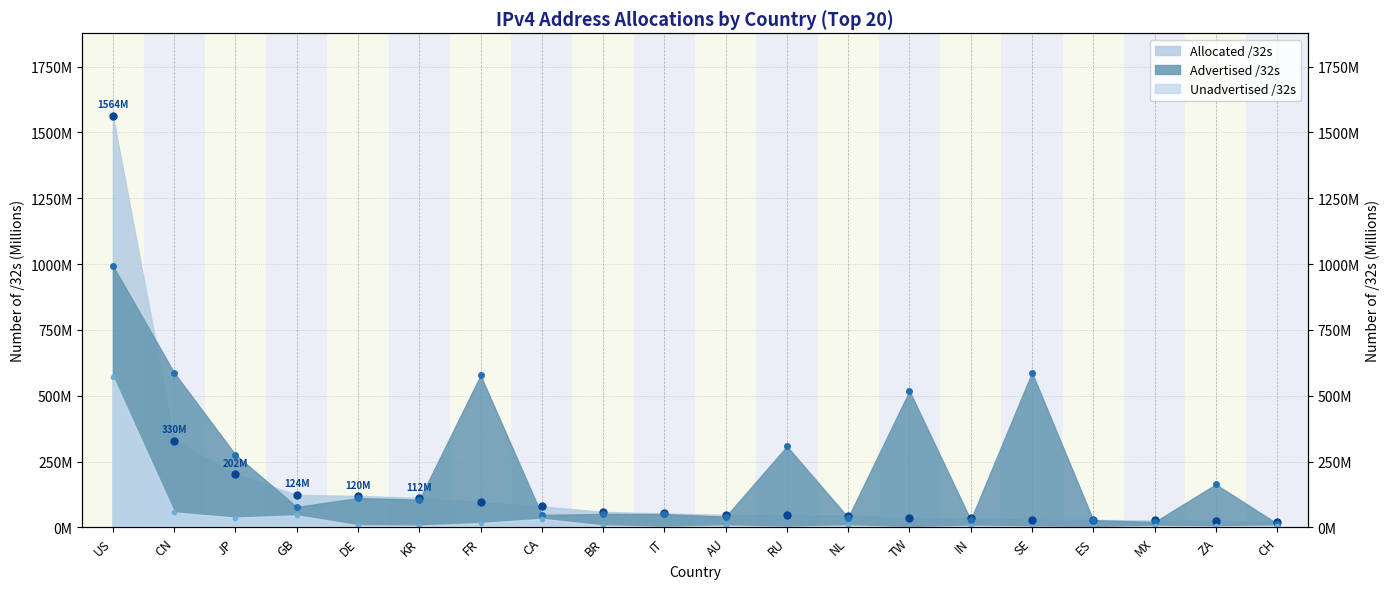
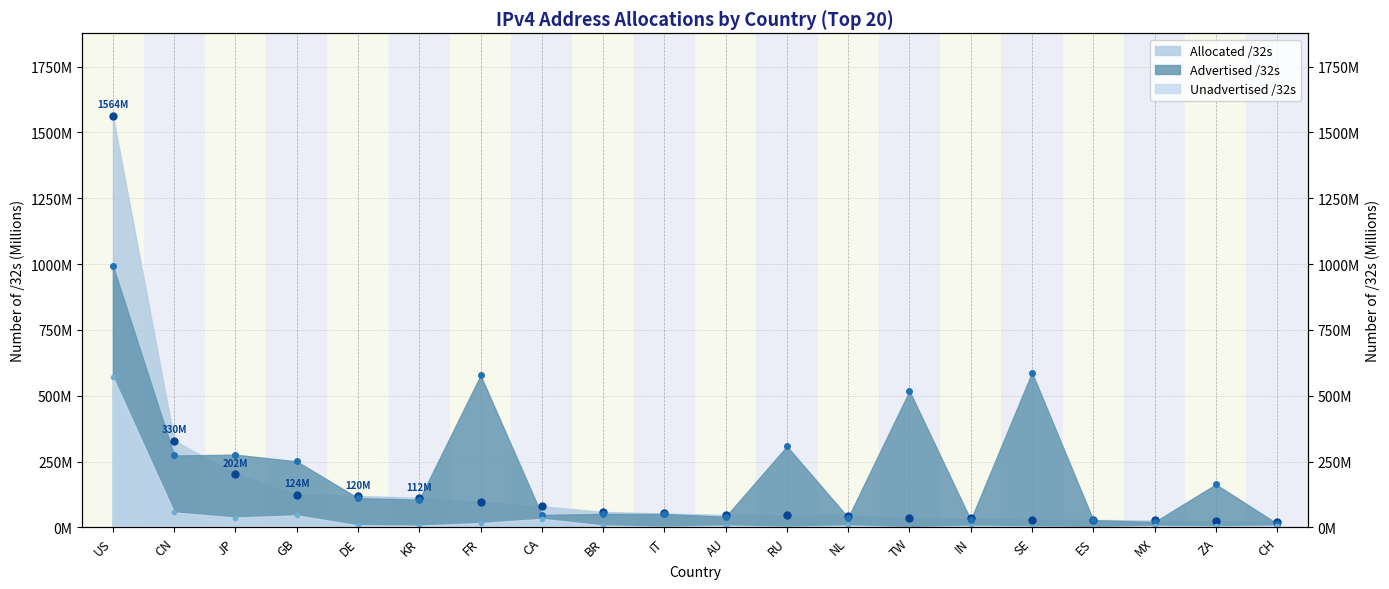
  {
    "Advertised /32s": {
      "US": 990000000,
-     "CN": 590000000,
-     "GB": 80000000,
+     "CN": 270000000,
+     "GB": 250000000,
      "FR": 580000000,
      "CA": 50000000,
      "RU": 310000000,
      "TW": 520000000,
      "SE": 590000000,
      "ZA": 160000000
    }
  }
